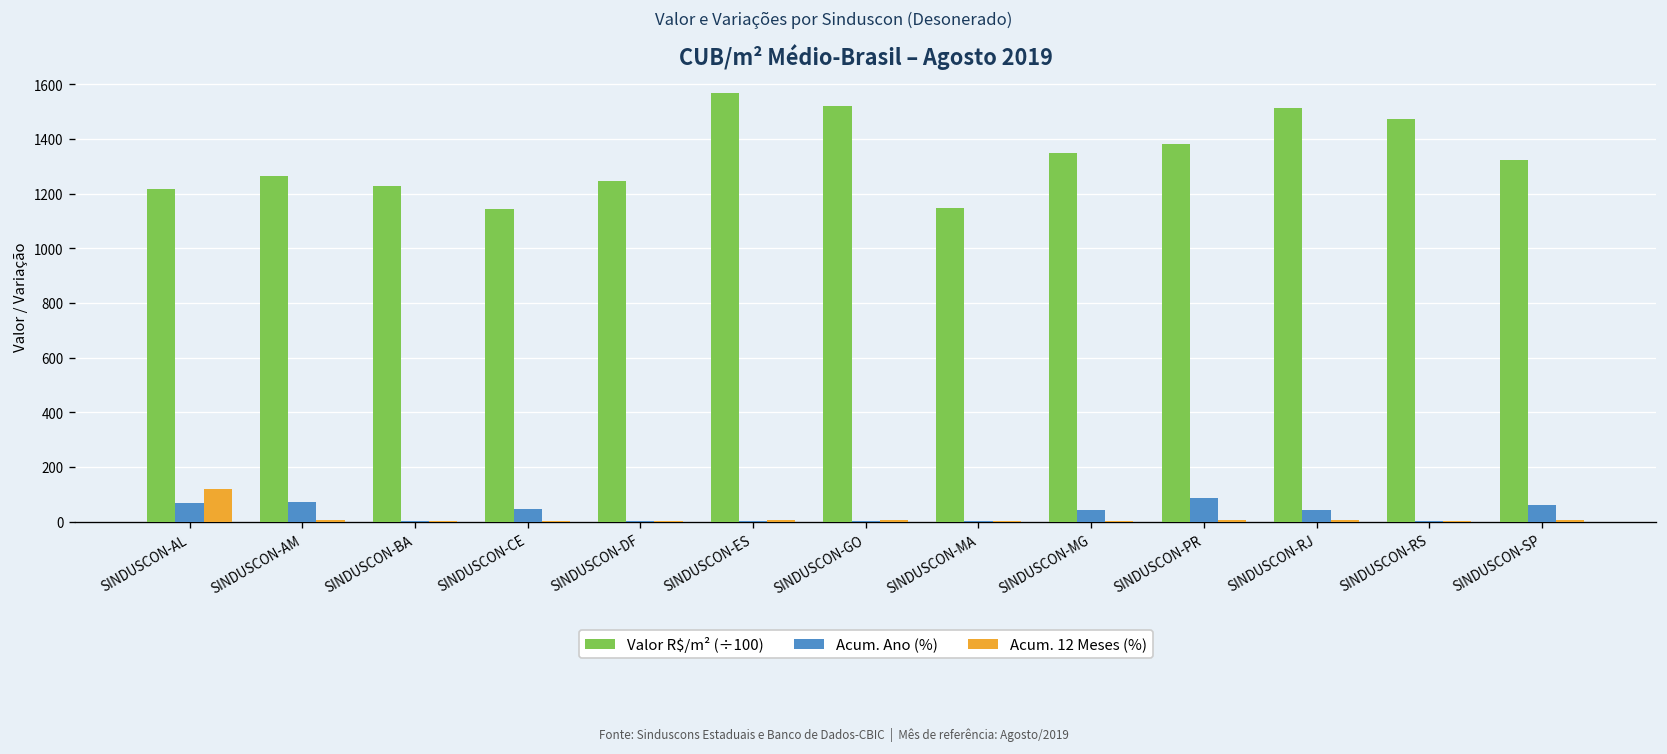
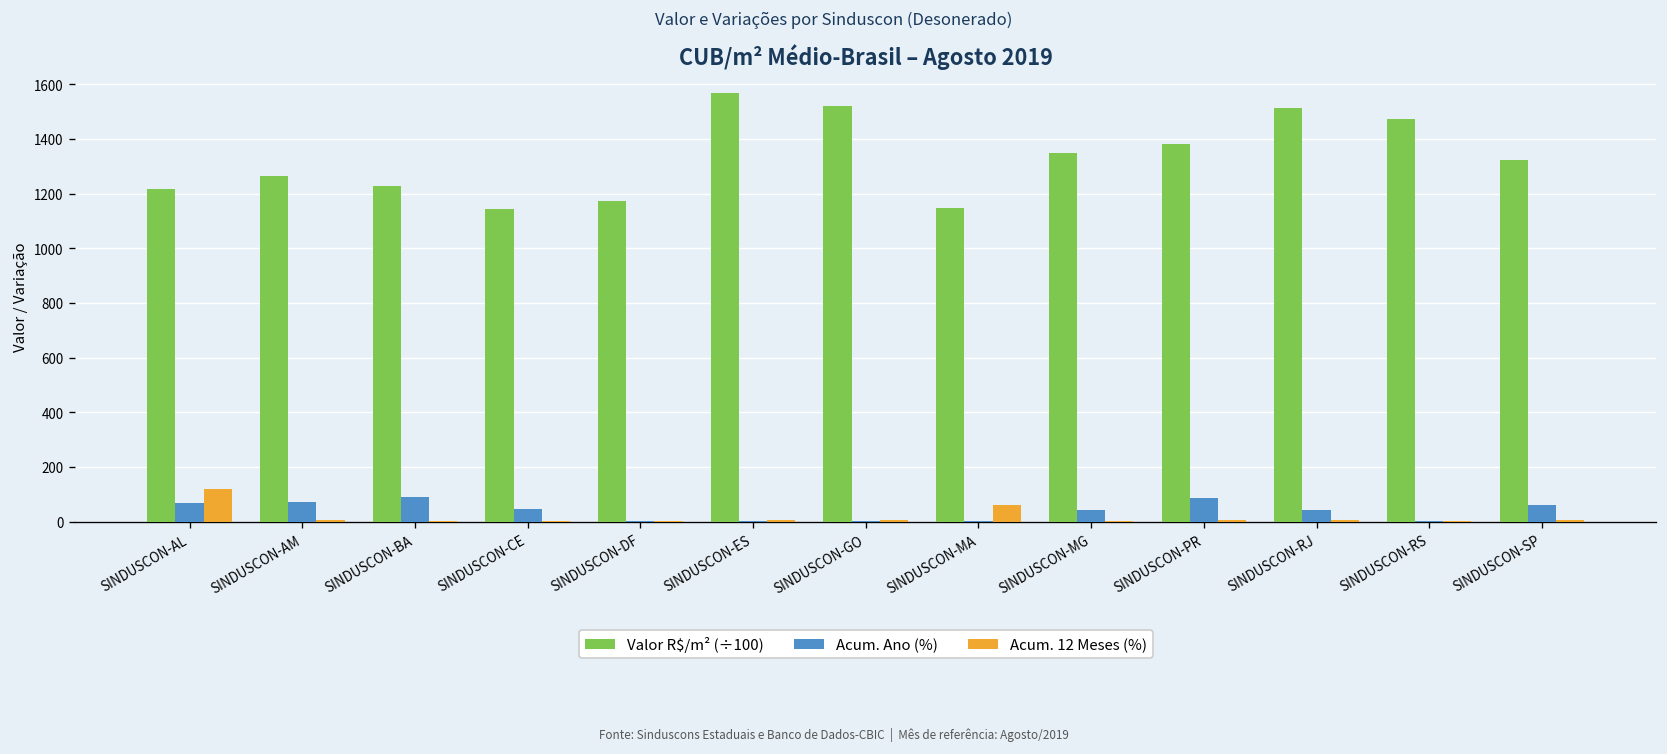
  {
    "Valor R$/m² (÷100)": {
      "SINDUSCON-AL": 1220,
      "SINDUSCON-AM": 1260,
      "SINDUSCON-BA": 1230,
      "SINDUSCON-CE": 1140,
-     "SINDUSCON-DF": 1250,
+     "SINDUSCON-DF": 1170,
      "SINDUSCON-ES": 1570,
      "SINDUSCON-GO": 1520,
      "SINDUSCON-MA": 1150,
      "SINDUSCON-MG": 1350,
      "SINDUSCON-PR": 1380,
      "SINDUSCON-RJ": 1510,
      "SINDUSCON-RS": 1470,
      "SINDUSCON-SP": 1320
    },
    "Acum. Ano (%)": {
      "SINDUSCON-AL": 70,
      "SINDUSCON-AM": 70,
-     "SINDUSCON-BA": 0,
+     "SINDUSCON-BA": 90,
      "SINDUSCON-CE": 50,
      "SINDUSCON-MG": 40,
      "SINDUSCON-PR": 90,
      "SINDUSCON-RJ": 40,
      "SINDUSCON-SP": 60
    },
    "Acum. 12 Meses (%)": {
      "SINDUSCON-AL": 120,
-     "SINDUSCON-MA": 0
+     "SINDUSCON-MA": 60
    }
  }
